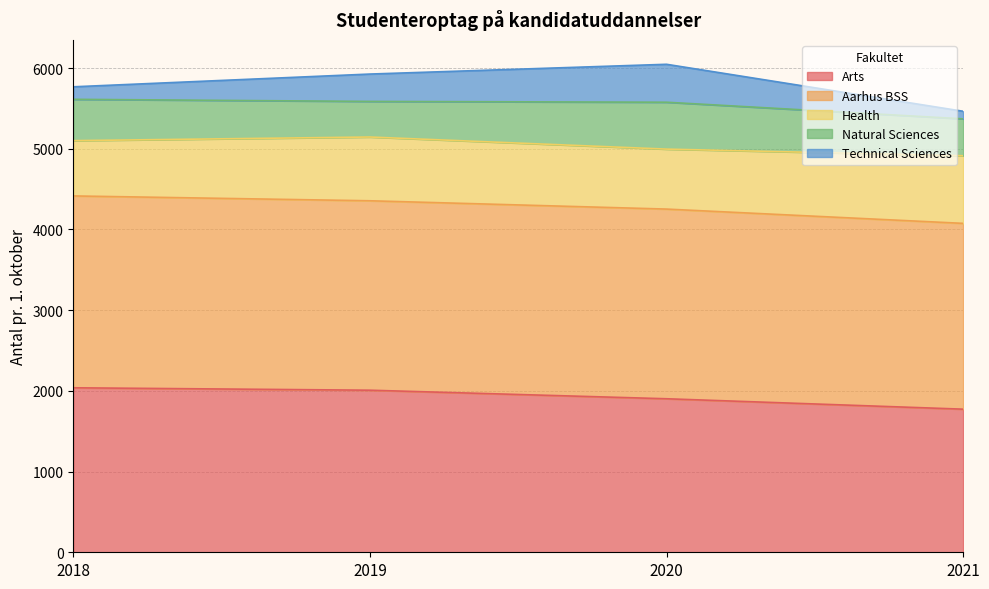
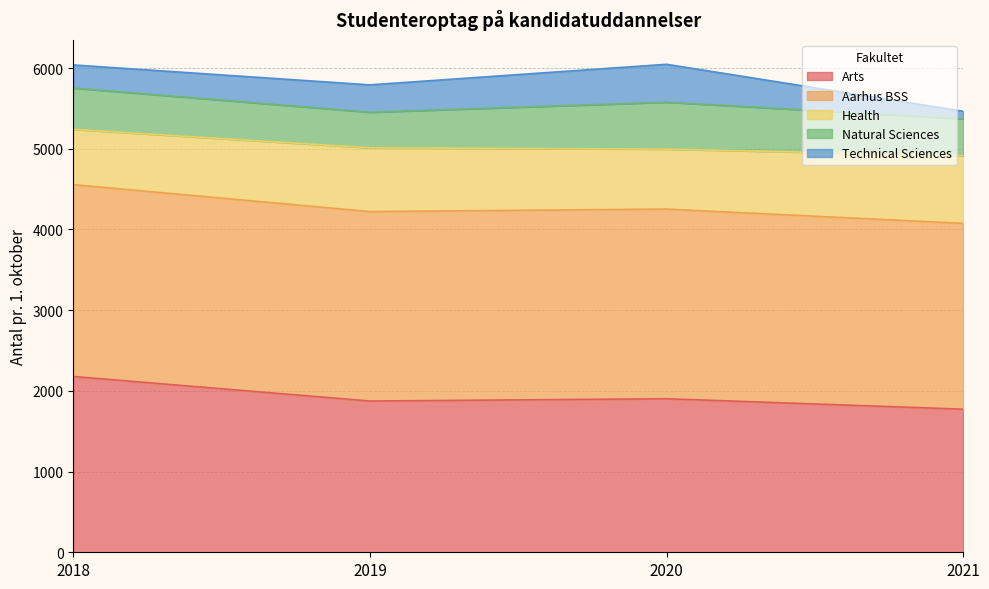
  {
    "Arts": {
-     "2018": 2000,
-     "2019": 2000,
+     "2018": 2200,
+     "2019": 1900,
      "2020": 1900,
      "2021": 1800
    },
    "Natural Sciences": {
      "2018": 500,
      "2019": 400,
      "2020": 600,
      "2021": 500
    },
    "Technical Sciences": {
-     "2018": 200,
+     "2018": 300,
      "2019": 300,
      "2020": 500,
      "2021": 100
    }
  }
